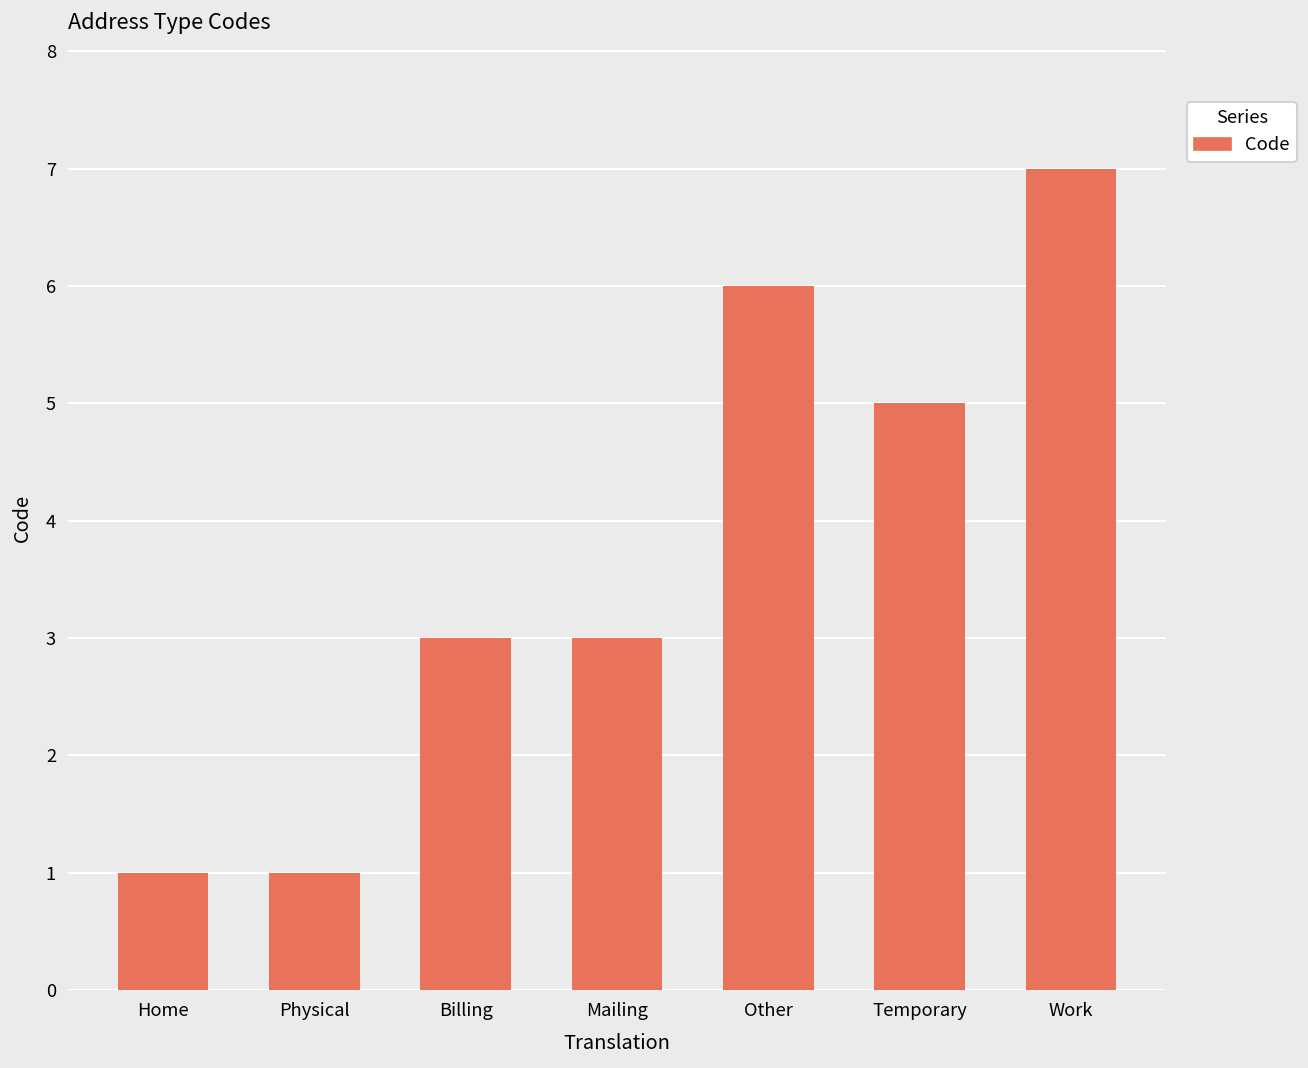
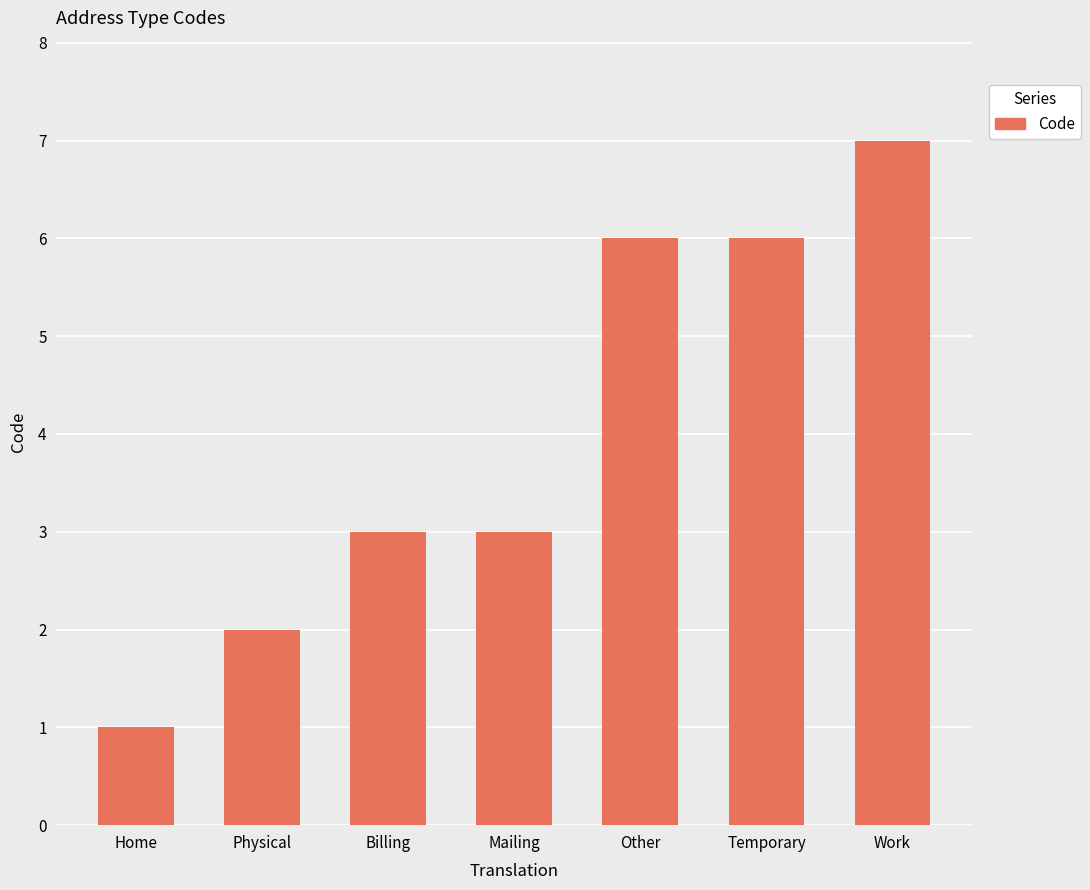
  {
    "Home": 1,
-   "Physical": 1,
+   "Physical": 2,
    "Billing": 3,
    "Mailing": 3,
    "Other": 6,
-   "Temporary": 5,
+   "Temporary": 6,
    "Work": 7
  }
